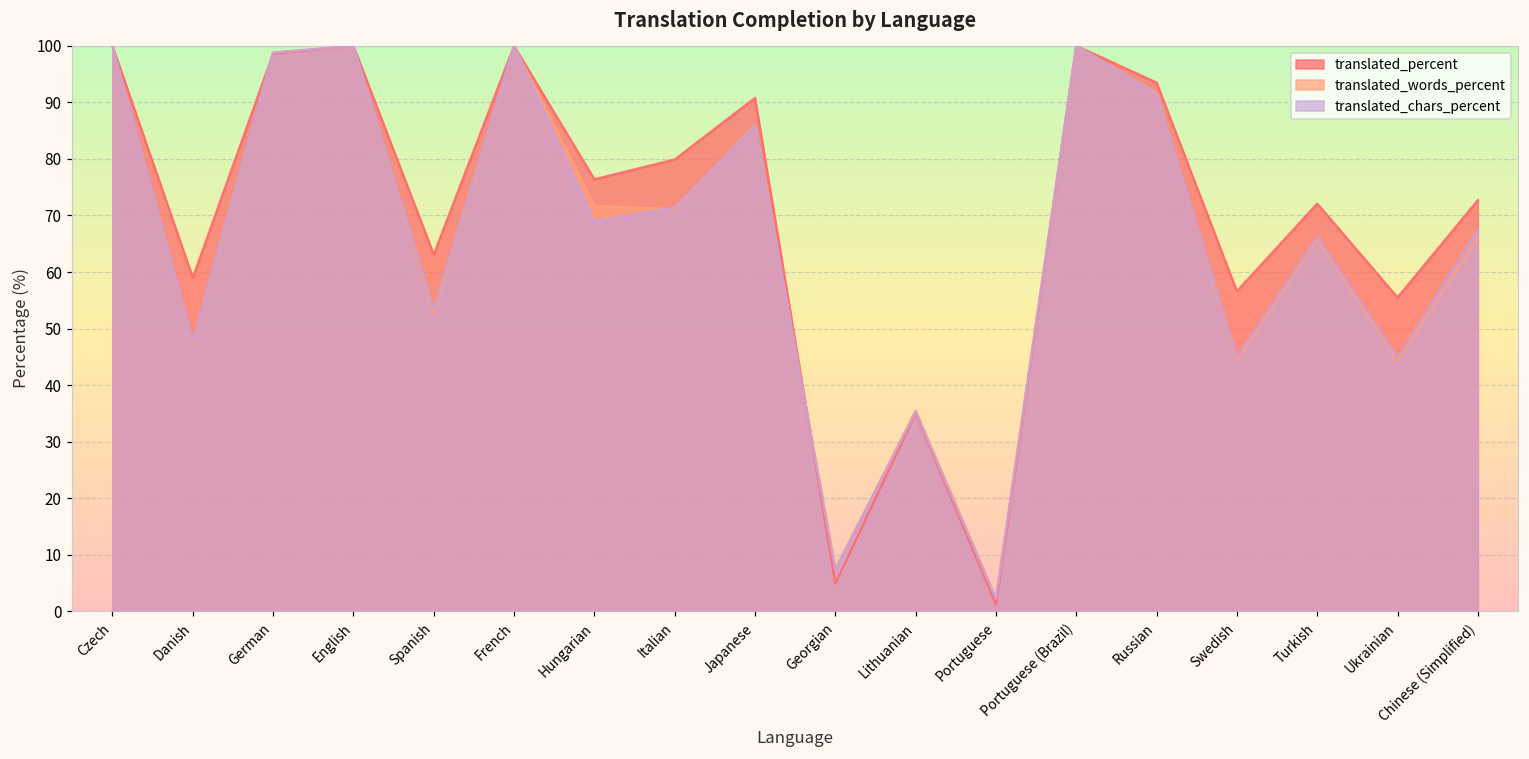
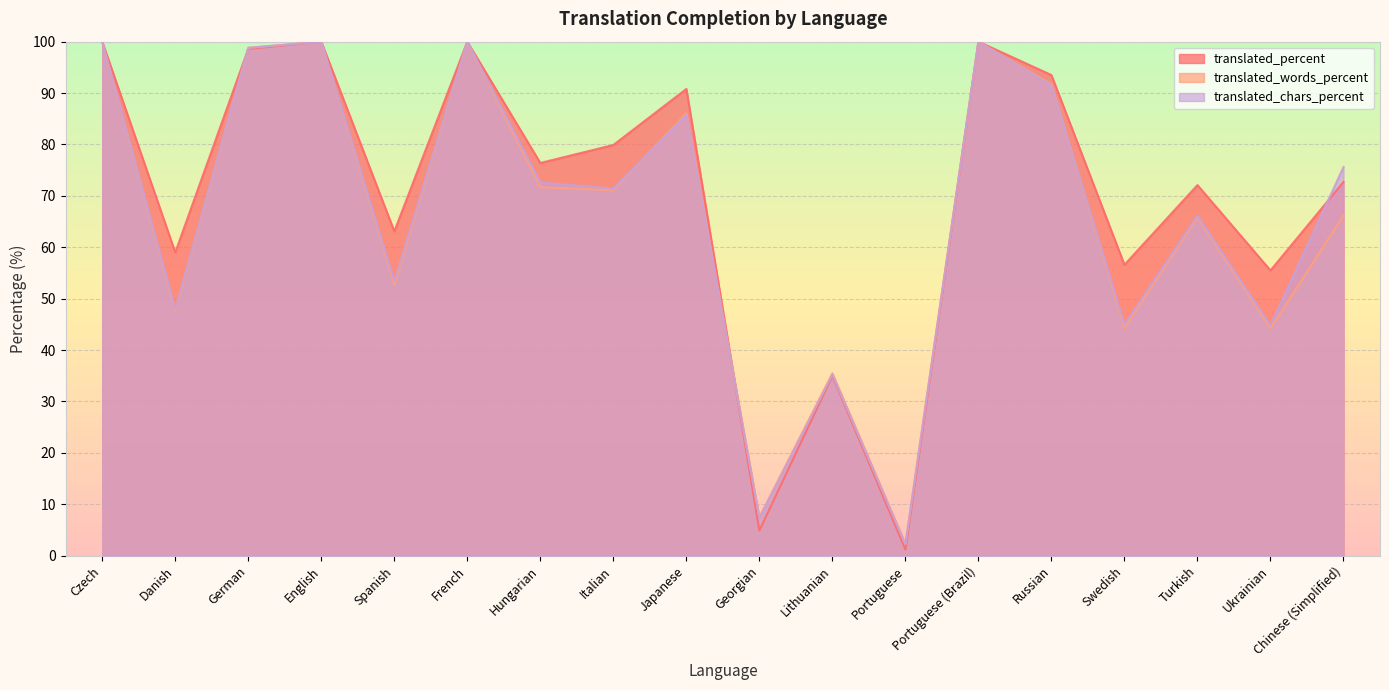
  {
    "translated_chars_percent": {
      "Spanish": 53,
-     "Hungarian": 69,
+     "Hungarian": 73,
      "Swedish": 45,
      "Ukrainian": 45,
-     "Chinese (Simplified)": 67
+     "Chinese (Simplified)": 76
    }
  }
